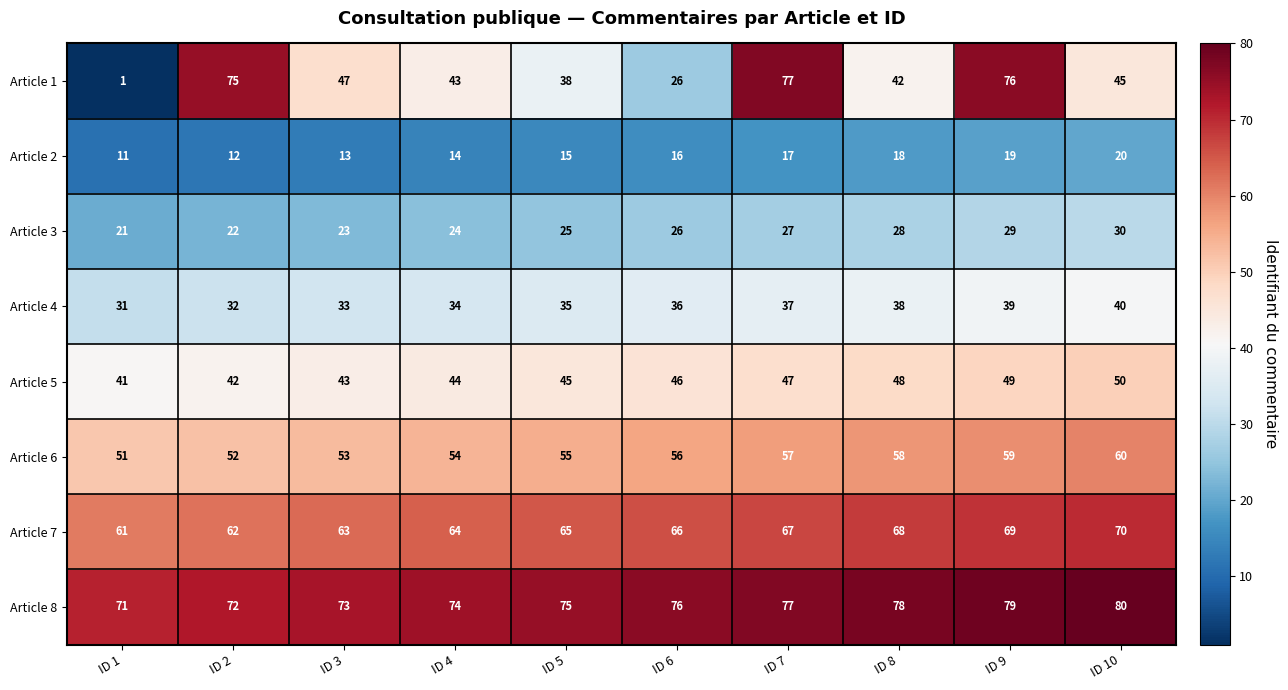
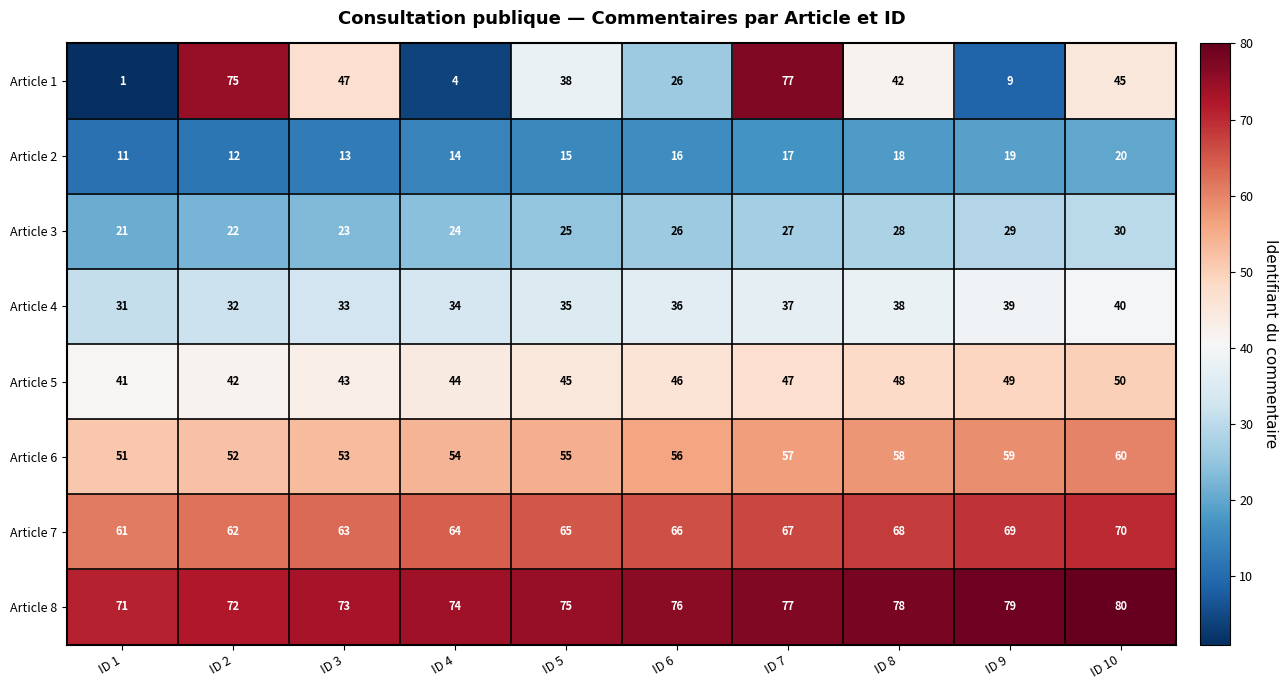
  {
    "Article 1": {
      "ID 1": 1,
      "ID 2": 75,
      "ID 3": 47,
-     "ID 4": 43,
+     "ID 4": 4,
      "ID 5": 38,
      "ID 6": 26,
      "ID 7": 77,
      "ID 8": 42,
-     "ID 9": 76,
+     "ID 9": 9,
      "ID 10": 45
    },
    "Article 2": {
      "ID 1": 11,
      "ID 2": 12,
      "ID 3": 13,
      "ID 4": 14,
      "ID 5": 15,
      "ID 6": 16,
      "ID 7": 17,
      "ID 8": 18,
      "ID 9": 19,
      "ID 10": 20
    },
    "Article 3": {
      "ID 1": 21,
      "ID 2": 22,
      "ID 3": 23,
      "ID 4": 24,
      "ID 5": 25,
      "ID 6": 26,
      "ID 7": 27,
      "ID 8": 28,
      "ID 9": 29,
      "ID 10": 30
    },
    "Article 4": {
      "ID 1": 31,
      "ID 2": 32,
      "ID 3": 33,
      "ID 4": 34,
      "ID 5": 35,
      "ID 6": 36,
      "ID 7": 37,
      "ID 8": 38,
      "ID 9": 39,
      "ID 10": 40
    },
    "Article 5": {
      "ID 1": 41,
      "ID 2": 42,
      "ID 3": 43,
      "ID 4": 44,
      "ID 5": 45,
      "ID 6": 46,
      "ID 7": 47,
      "ID 8": 48,
      "ID 9": 49,
      "ID 10": 50
    },
    "Article 6": {
      "ID 1": 51,
      "ID 2": 52,
      "ID 3": 53,
      "ID 4": 54,
      "ID 5": 55,
      "ID 6": 56,
      "ID 7": 57,
      "ID 8": 58,
      "ID 9": 59,
      "ID 10": 60
    },
    "Article 7": {
      "ID 1": 61,
      "ID 2": 62,
      "ID 3": 63,
      "ID 4": 64,
      "ID 5": 65,
      "ID 6": 66,
      "ID 7": 67,
      "ID 8": 68,
      "ID 9": 69,
      "ID 10": 70
    },
    "Article 8": {
      "ID 1": 71,
      "ID 2": 72,
      "ID 3": 73,
      "ID 4": 74,
      "ID 5": 75,
      "ID 6": 76,
      "ID 7": 77,
      "ID 8": 78,
      "ID 9": 79,
      "ID 10": 80
    }
  }
